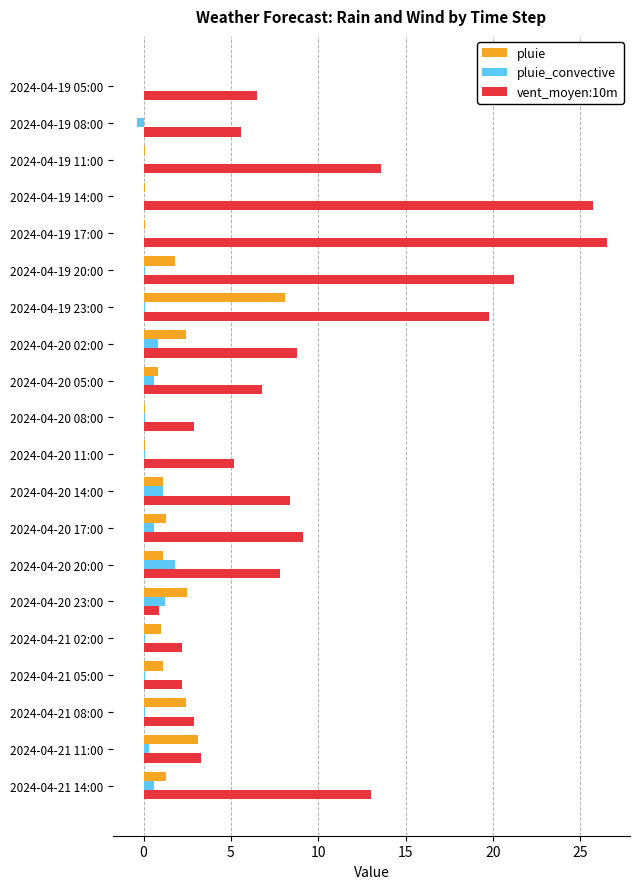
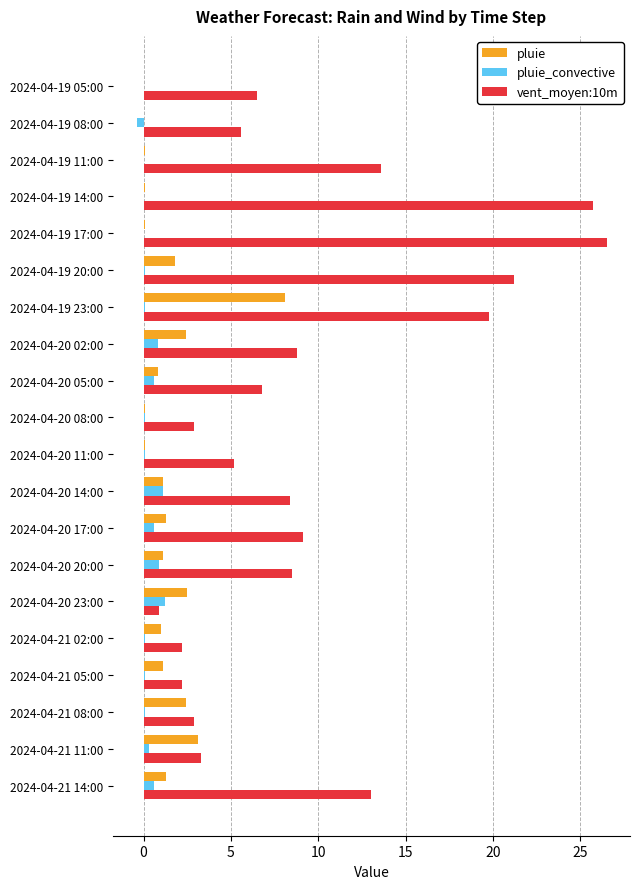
  {
    "pluie": {
      "2024-04-19 05:00": 0.0,
      "2024-04-19 08:00": 0.0,
      "2024-04-19 20:00": 1.8,
      "2024-04-19 23:00": 8.1,
      "2024-04-20 02:00": 2.4,
      "2024-04-20 05:00": 0.8,
      "2024-04-20 14:00": 1.1,
      "2024-04-20 17:00": 1.3,
      "2024-04-20 20:00": 1.1,
      "2024-04-20 23:00": 2.5,
      "2024-04-21 02:00": 1.0,
      "2024-04-21 05:00": 1.1,
      "2024-04-21 08:00": 2.4,
      "2024-04-21 11:00": 3.1,
      "2024-04-21 14:00": 1.3
    },
    "pluie_convective": {
      "2024-04-19 05:00": 0.0,
      "2024-04-19 08:00": -0.4,
      "2024-04-19 11:00": 0.0,
      "2024-04-19 14:00": 0.0,
      "2024-04-19 17:00": 0.0,
      "2024-04-20 02:00": 0.8,
      "2024-04-20 05:00": 0.6,
      "2024-04-20 14:00": 1.1,
      "2024-04-20 17:00": 0.6,
-     "2024-04-20 20:00": 1.8,
+     "2024-04-20 20:00": 0.9,
      "2024-04-20 23:00": 1.2,
      "2024-04-21 11:00": 0.3,
      "2024-04-21 14:00": 0.6
    },
    "vent_moyen:10m": {
      "2024-04-19 05:00": 6.5,
      "2024-04-19 08:00": 5.6,
      "2024-04-19 11:00": 13.6,
      "2024-04-19 14:00": 25.7,
      "2024-04-19 17:00": 26.5,
      "2024-04-19 20:00": 21.2,
      "2024-04-19 23:00": 19.8,
      "2024-04-20 02:00": 8.8,
      "2024-04-20 05:00": 6.8,
      "2024-04-20 08:00": 2.9,
      "2024-04-20 11:00": 5.2,
      "2024-04-20 14:00": 8.4,
      "2024-04-20 17:00": 9.1,
-     "2024-04-20 20:00": 7.8,
+     "2024-04-20 20:00": 8.5,
      "2024-04-20 23:00": 0.9,
      "2024-04-21 02:00": 2.2,
      "2024-04-21 05:00": 2.2,
      "2024-04-21 08:00": 2.9,
      "2024-04-21 11:00": 3.3,
      "2024-04-21 14:00": 13.0
    }
  }
